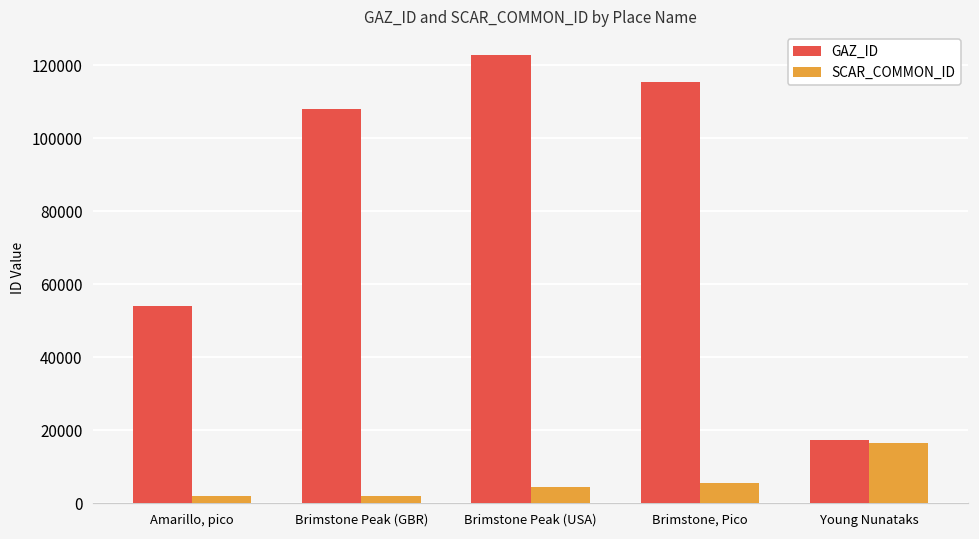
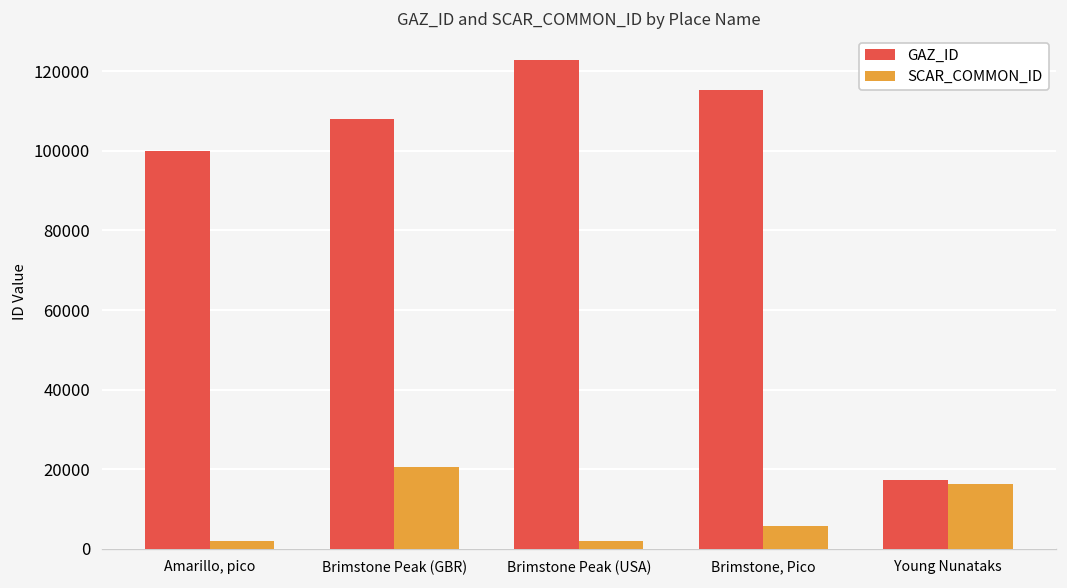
  {
    "GAZ_ID": {
-     "Amarillo, pico": 54000,
+     "Amarillo, pico": 100000,
      "Brimstone Peak (GBR)": 108000,
      "Brimstone Peak (USA)": 123000,
      "Brimstone, Pico": 115000,
      "Young Nunataks": 17000
    },
    "SCAR_COMMON_ID": {
      "Amarillo, pico": 2000,
-     "Brimstone Peak (GBR)": 2000,
-     "Brimstone Peak (USA)": 4000,
+     "Brimstone Peak (GBR)": 20000,
+     "Brimstone Peak (USA)": 2000,
      "Brimstone, Pico": 6000,
      "Young Nunataks": 16000
    }
  }
